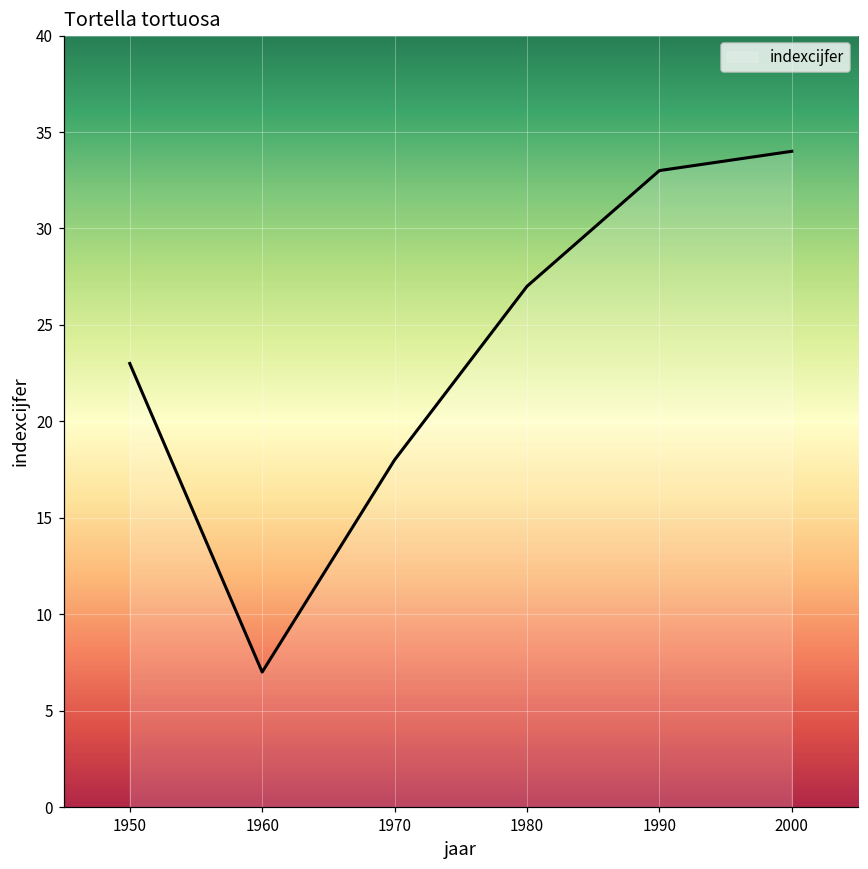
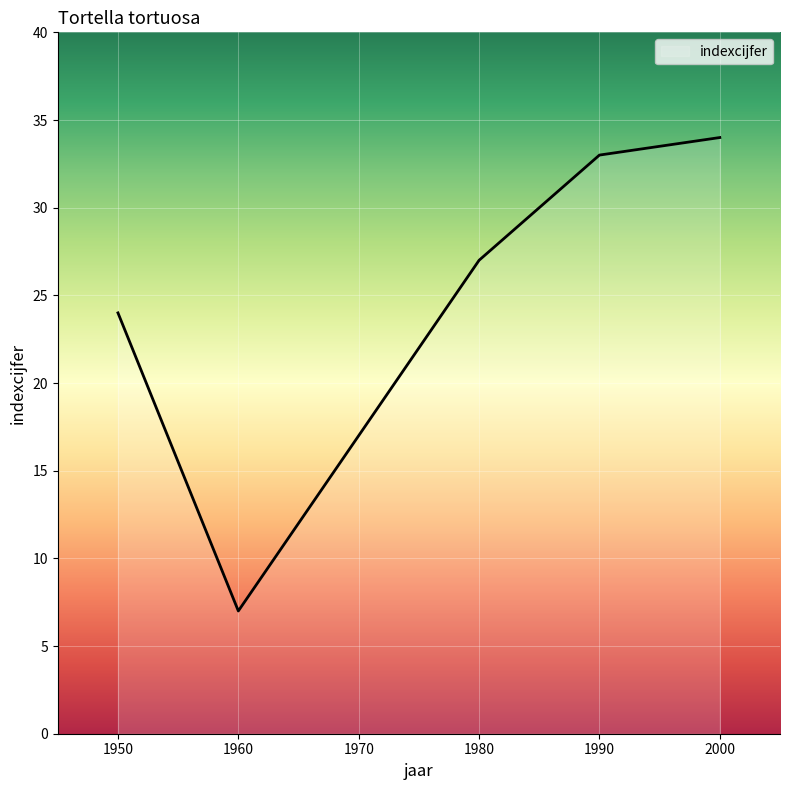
  {
-   "1950": 23,
+   "1950": 24,
    "1960": 7,
-   "1970": 18,
+   "1970": 17,
    "1980": 27,
    "1990": 33,
    "2000": 34
  }
